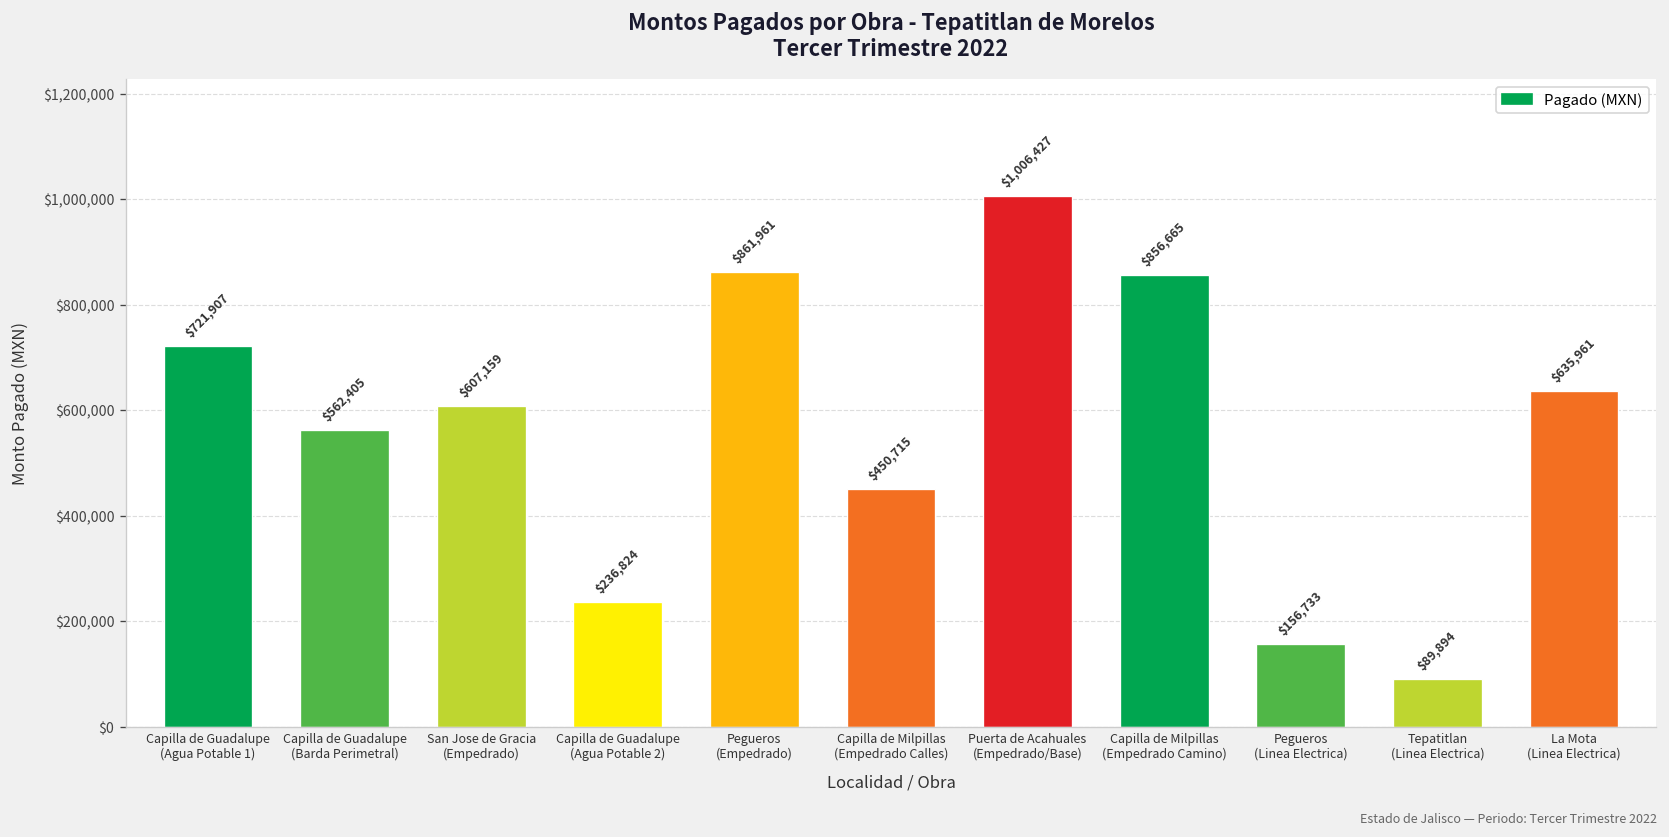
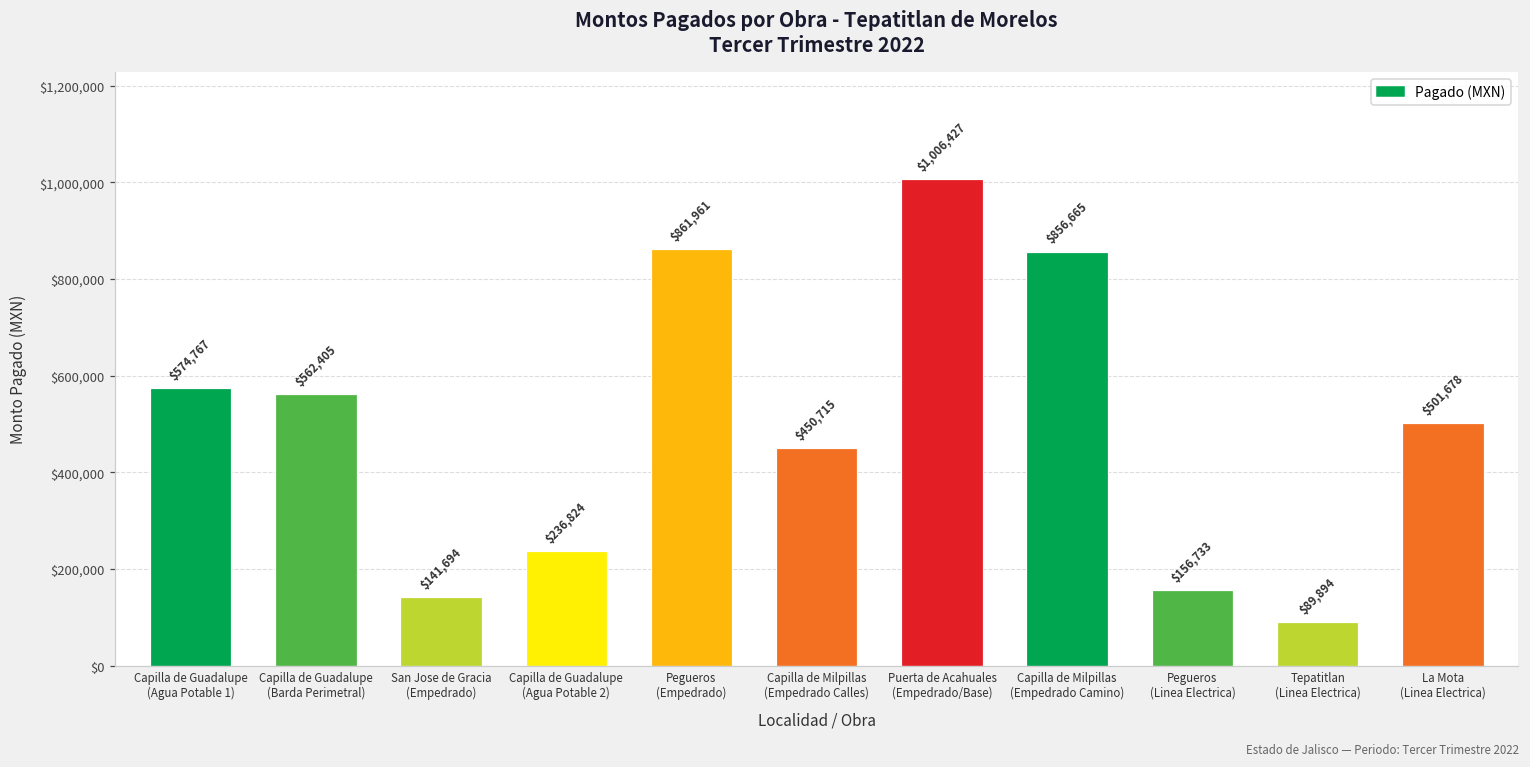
  {
-   "Capilla de Guadalupe (Agua Potable 1)": "$721,907",
+   "Capilla de Guadalupe (Agua Potable 1)": "$574,767",
    "Capilla de Guadalupe (Barda Perimetral)": "$562,405",
-   "San Jose de Gracia (Empedrado)": "$607,159",
+   "San Jose de Gracia (Empedrado)": "$141,694",
    "Capilla de Guadalupe (Agua Potable 2)": "$236,824",
    "Pegueros (Empedrado)": "$861,961",
    "Capilla de Milpillas (Empedrado Calles)": "$450,715",
    "Puerta de Acahuales (Empedrado/Base)": "$1,006,427",
    "Capilla de Milpillas (Empedrado Camino)": "$856,665",
    "Pegueros (Linea Electrica)": "$156,733",
    "Tepatitlan (Linea Electrica)": "$89,894",
-   "La Mota (Linea Electrica)": "$635,961"
+   "La Mota (Linea Electrica)": "$501,678"
  }
